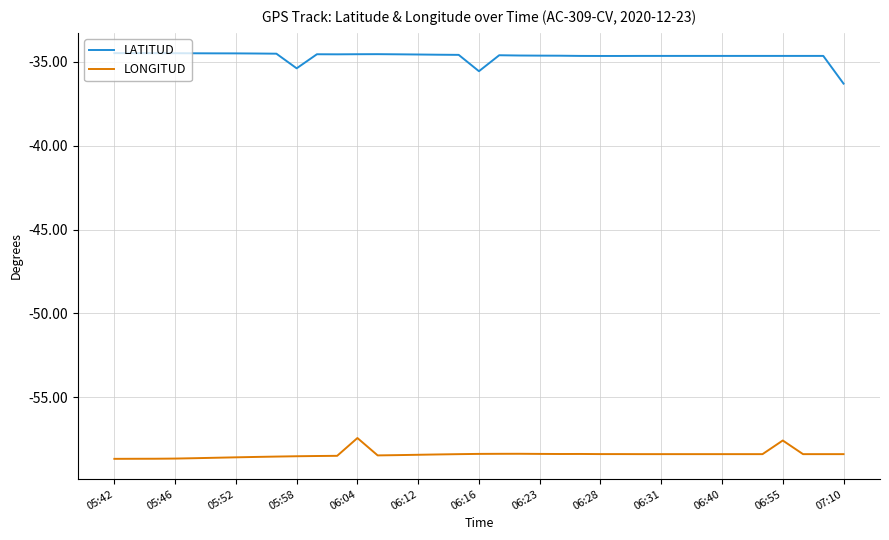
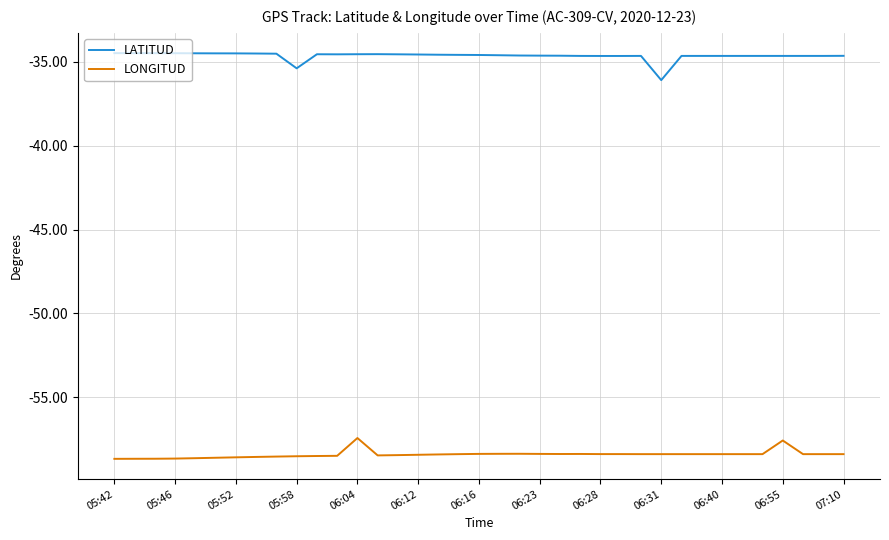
  {
    "LATITUD": {
      "05:52": -34.5,
      "05:58": -35.4,
      "06:04": -34.5,
-     "06:16": -35.6,
+     "06:16": -34.6,
      "06:23": -34.6,
-     "06:31": -34.6,
+     "06:31": -36.1,
      "06:40": -34.6,
      "06:55": -34.6,
-     "07:10": -36.3
+     "07:10": -34.6
    },
    "LONGITUD": {
      "05:46": -58.7,
      "05:52": -58.6,
      "05:58": -58.5,
      "06:04": -57.4,
      "06:16": -58.4,
      "06:23": -58.4,
      "06:31": -58.4,
      "06:40": -58.4,
      "06:55": -57.6,
      "07:10": -58.4
    }
  }
